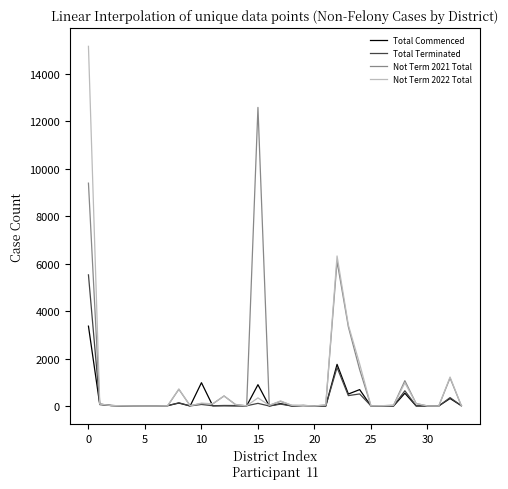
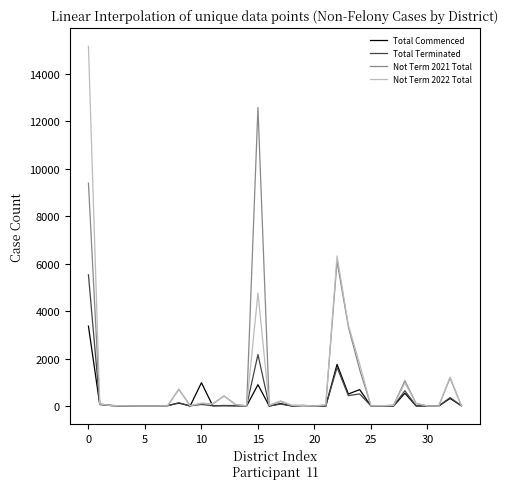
  {
    "Total Commenced": {
      "0": 3400,
      "10": 1000,
      "15": 900
    },
    "Total Terminated": {
      "0": 5500,
-     "15": 100
+     "15": 2200
    },
    "Not Term 2021 Total": {
      "0": 9400,
      "15": 12600
    },
    "Not Term 2022 Total": {
      "0": 15200,
-     "15": 300
+     "15": 4800
    }
  }
